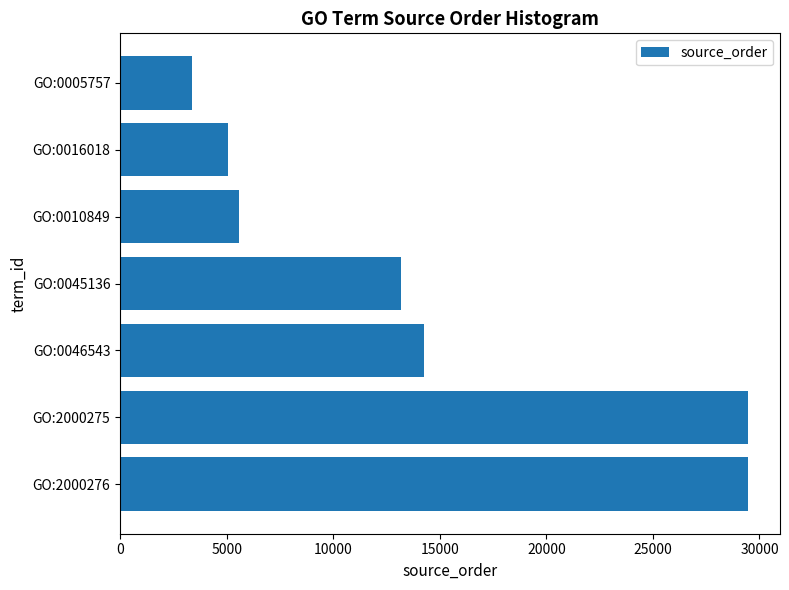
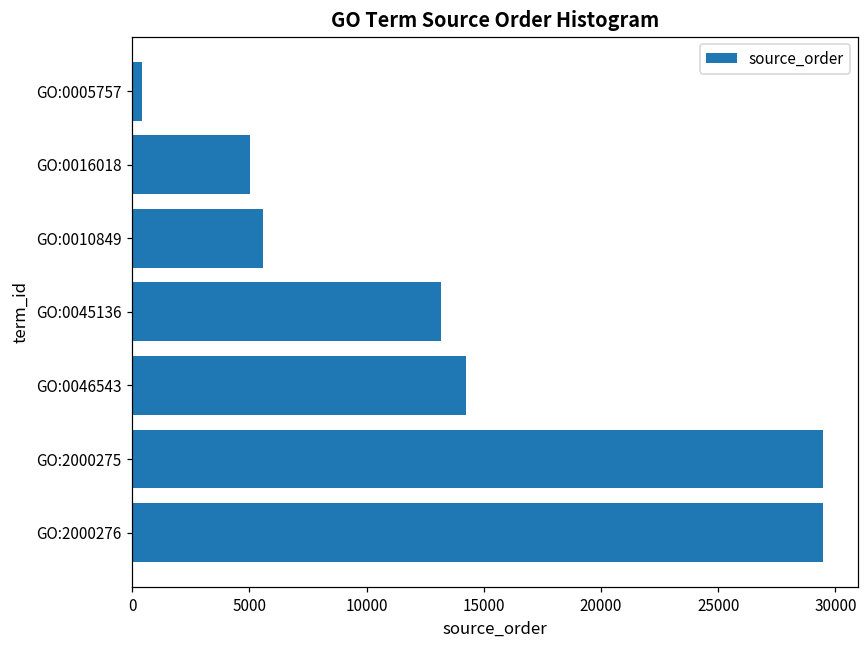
  {
-   "GO:0005757": 3400,
+   "GO:0005757": 400,
    "GO:0016018": 5000,
    "GO:0010849": 5600,
    "GO:0045136": 13200,
    "GO:0046543": 14200,
    "GO:2000275": 29500,
    "GO:2000276": 29500
  }
